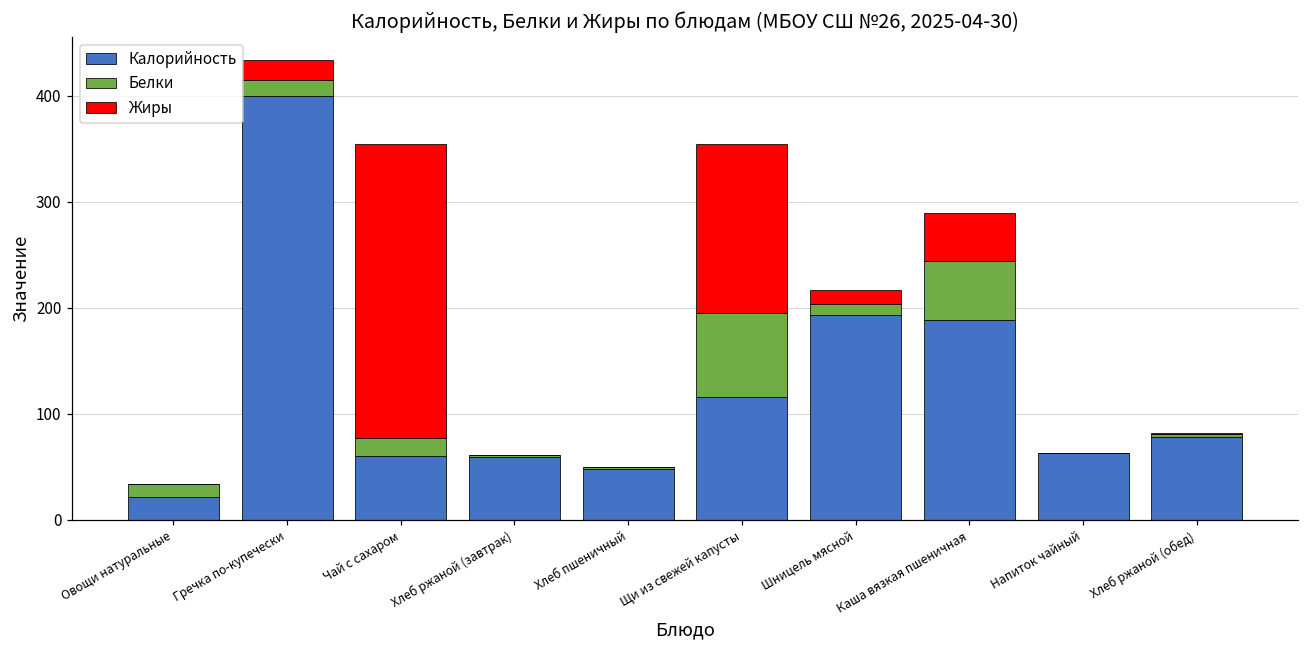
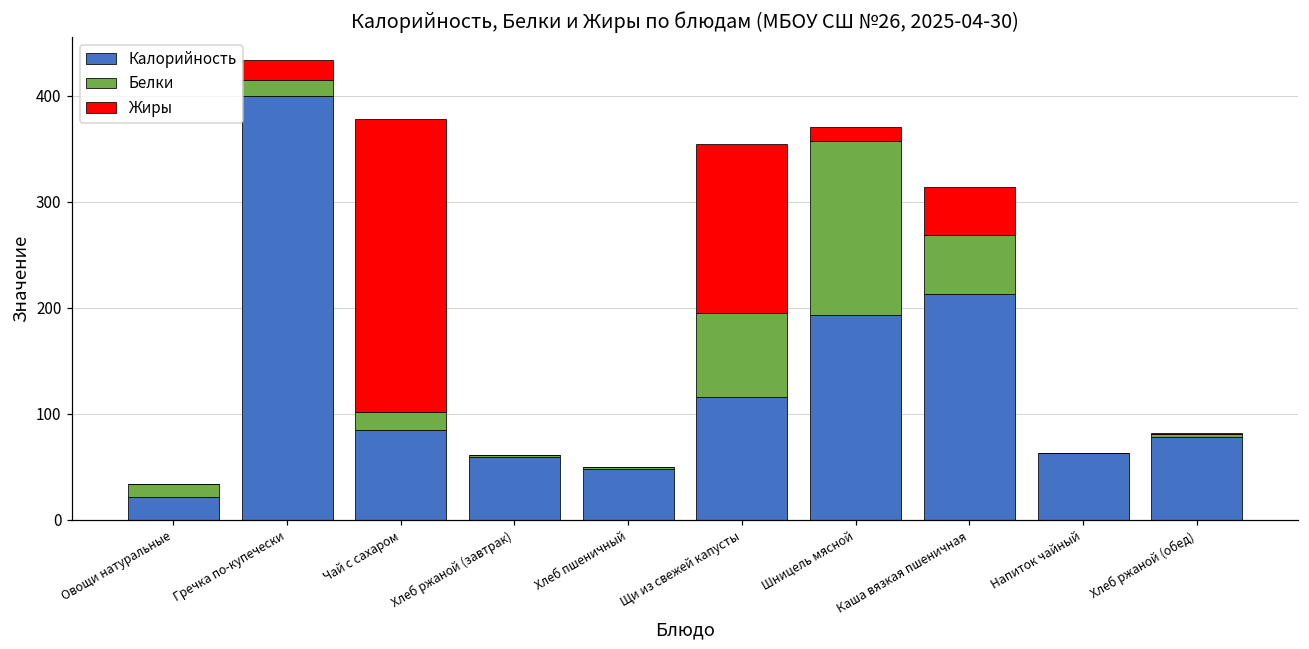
  {
    "Калорийность": {
      "Овощи натуральные": 20,
      "Гречка по-купечески": 400,
-     "Чай с сахаром": 60,
+     "Чай с сахаром": 80,
      "Хлеб ржаной (завтрак)": 60,
      "Хлеб пшеничный": 50,
      "Щи из свежей капусты": 120,
      "Шницель мясной": 190,
-     "Каша вязкая пшеничная": 190,
+     "Каша вязкая пшеничная": 210,
      "Напиток чайный": 60,
      "Хлеб ржаной (обед)": 80
    },
    "Белки": {
      "Овощи натуральные": 10,
      "Гречка по-купечески": 10,
      "Чай с сахаром": 20,
      "Щи из свежей капусты": 80,
-     "Шницель мясной": 10,
+     "Шницель мясной": 160,
      "Каша вязкая пшеничная": 60,
      "Хлеб ржаной (обед)": 0
    },
    "Жиры": {
      "Овощи натуральные": 0,
      "Гречка по-купечески": 20,
      "Чай с сахаром": 280,
      "Щи из свежей капусты": 160,
      "Шницель мясной": 10,
      "Каша вязкая пшеничная": 50
    }
  }
